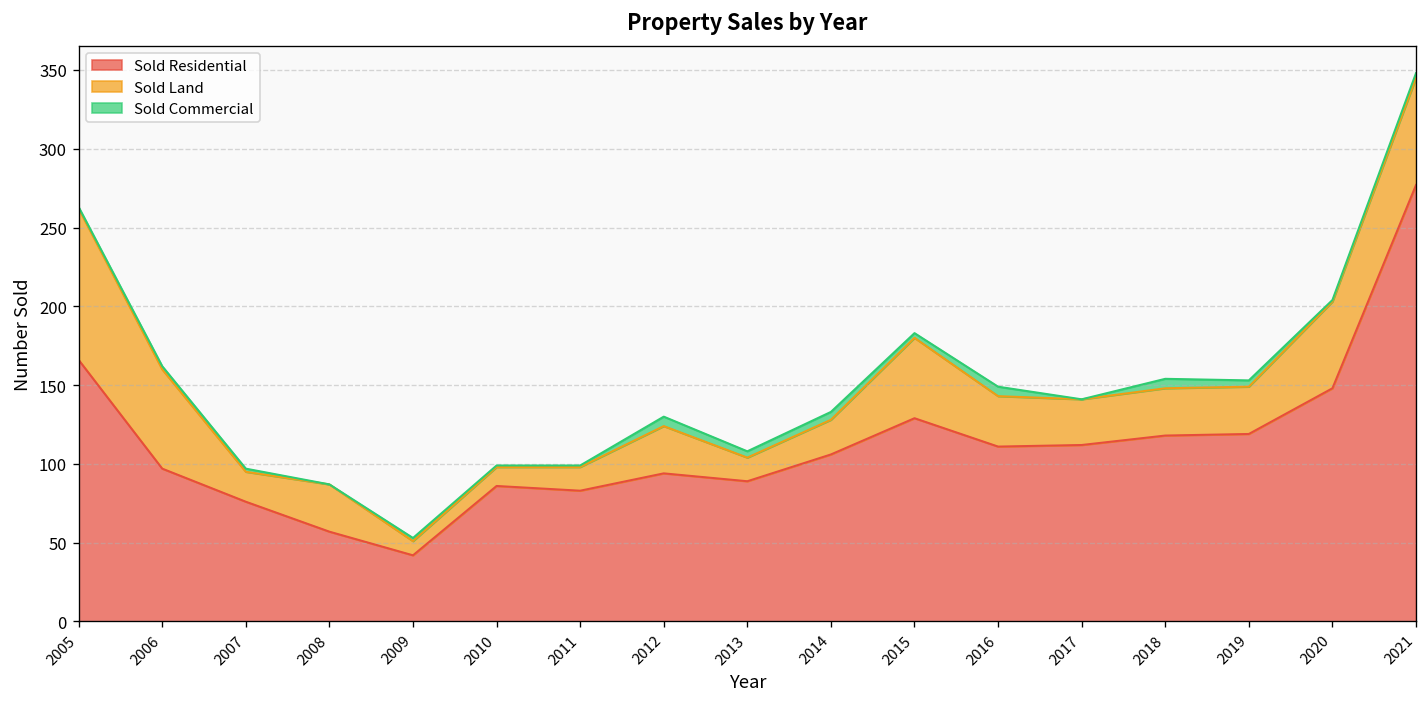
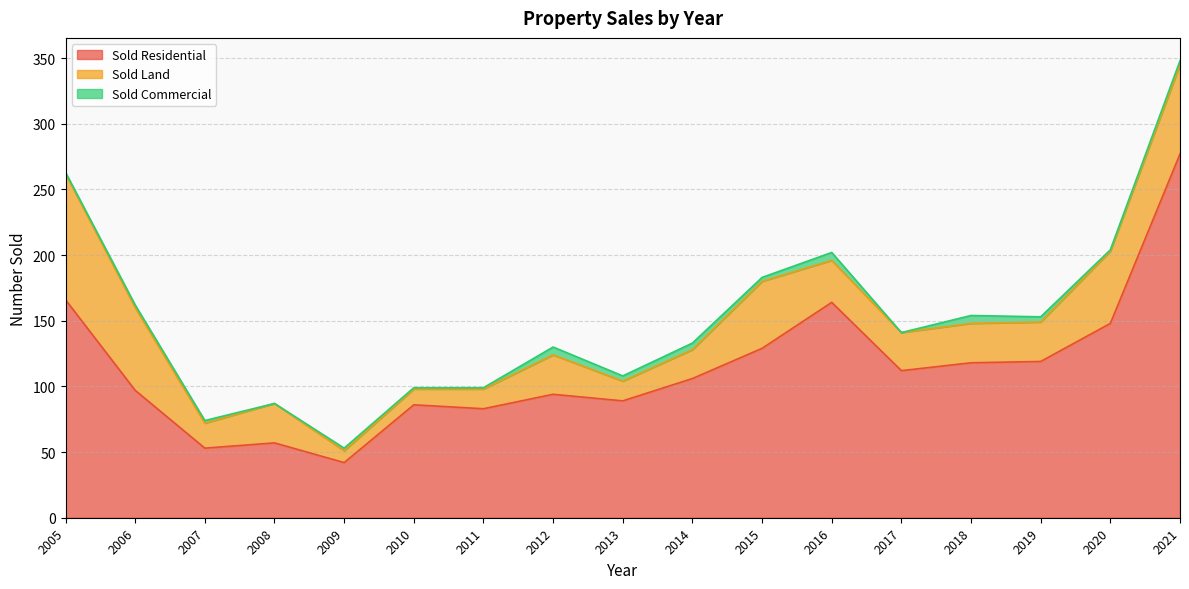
  {
    "Sold Residential": {
      "2005": 166,
      "2006": 97,
-     "2007": 76,
+     "2007": 53,
      "2008": 57,
      "2009": 42,
      "2010": 86,
      "2011": 83,
      "2012": 94,
      "2013": 89,
      "2014": 106,
      "2015": 129,
-     "2016": 111,
+     "2016": 164,
      "2017": 112,
      "2018": 118,
      "2019": 119,
      "2020": 148,
      "2021": 277
    },
    "Sold Land": {
      "2006": 63,
      "2007": 19,
      "2009": 9,
      "2012": 30,
      "2013": 15,
      "2014": 22,
      "2015": 51,
      "2016": 32,
      "2018": 30,
      "2019": 30,
      "2021": 68
    },
    "Sold Commercial": {
      "2006": 2,
      "2007": 2,
      "2009": 2,
      "2012": 6,
      "2013": 4,
      "2014": 5,
      "2015": 3,
      "2016": 6,
      "2018": 6,
      "2019": 4,
      "2021": 3
    }
  }
